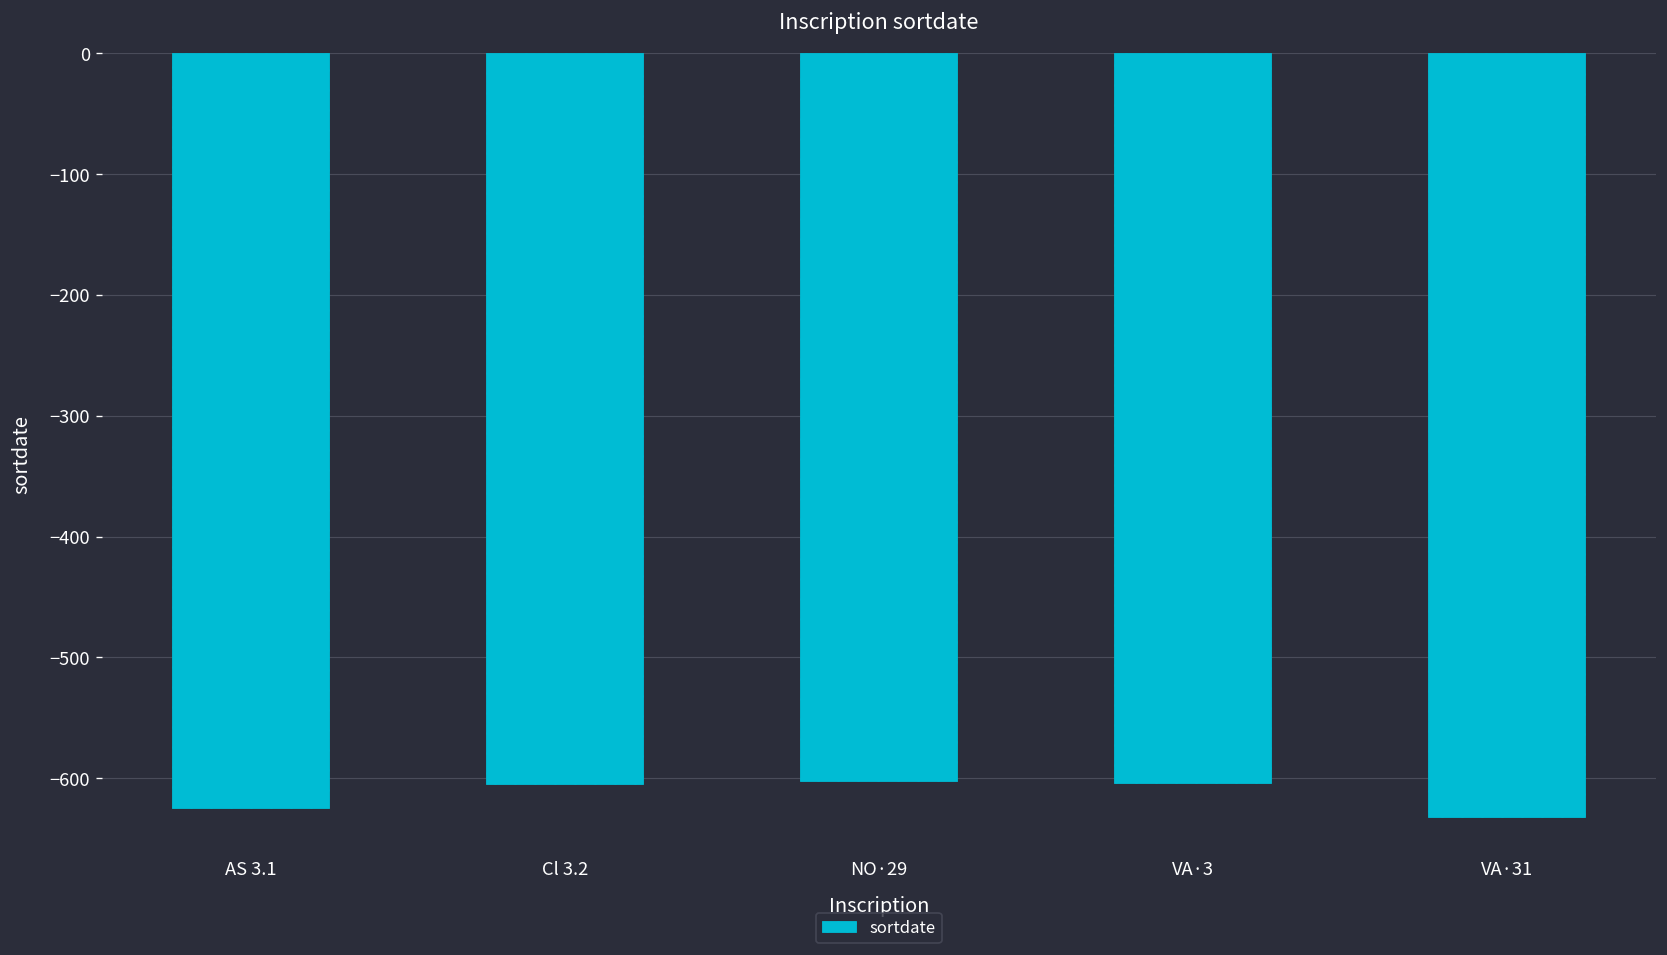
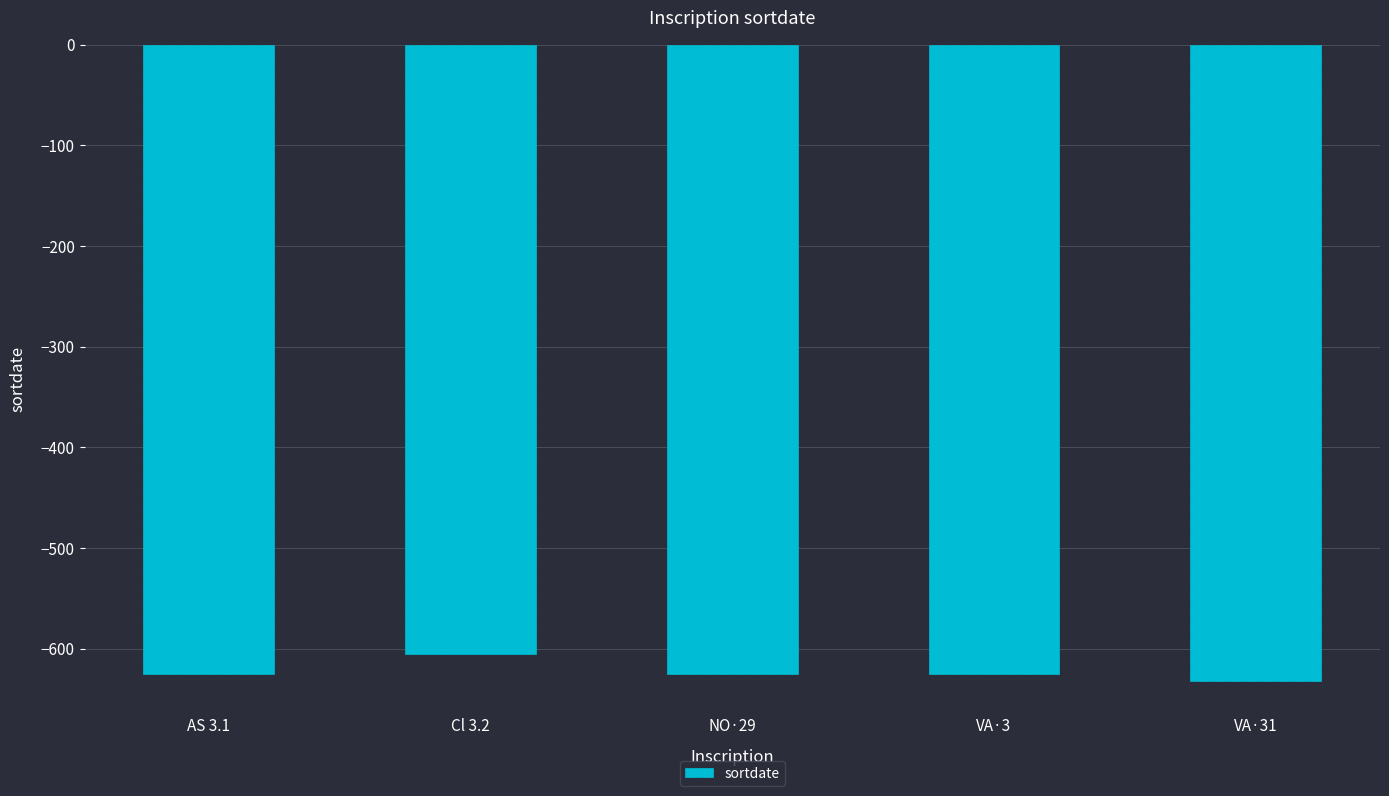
  {
    "AS 3.1": -625,
    "Cl 3.2": -605,
-   "NO·29": -602,
-   "VA·3": -604,
+   "NO·29": -625,
+   "VA·3": -625,
    "VA·31": -632
  }
